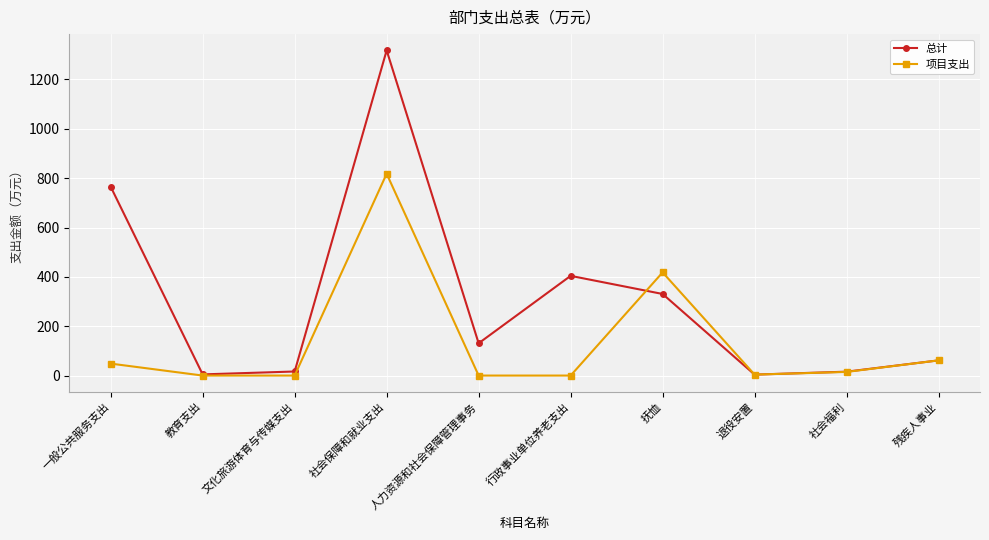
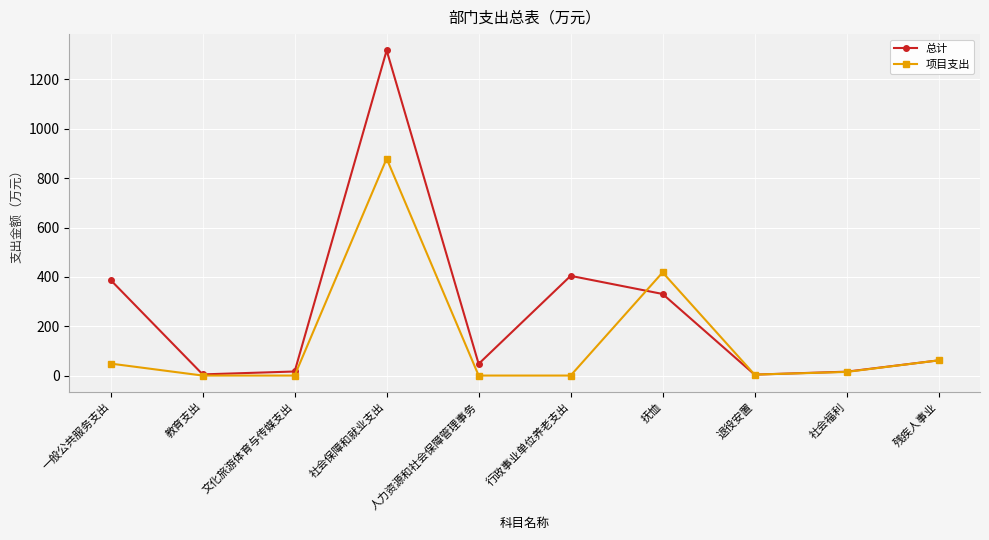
  {
    "总计": {
-     "一般公共服务支出": 770,
+     "一般公共服务支出": 390,
      "文化旅游体育与传媒支出": 20,
      "社会保障和就业支出": 1320,
-     "人力资源和社会保障管理事务": 130,
+     "人力资源和社会保障管理事务": 50,
      "行政事业单位养老支出": 400,
      "抚恤": 330
    },
    "项目支出": {
      "一般公共服务支出": 50,
      "文化旅游体育与传媒支出": 0,
-     "社会保障和就业支出": 820,
+     "社会保障和就业支出": 880,
      "人力资源和社会保障管理事务": 0,
      "行政事业单位养老支出": 0,
      "抚恤": 420
    }
  }
